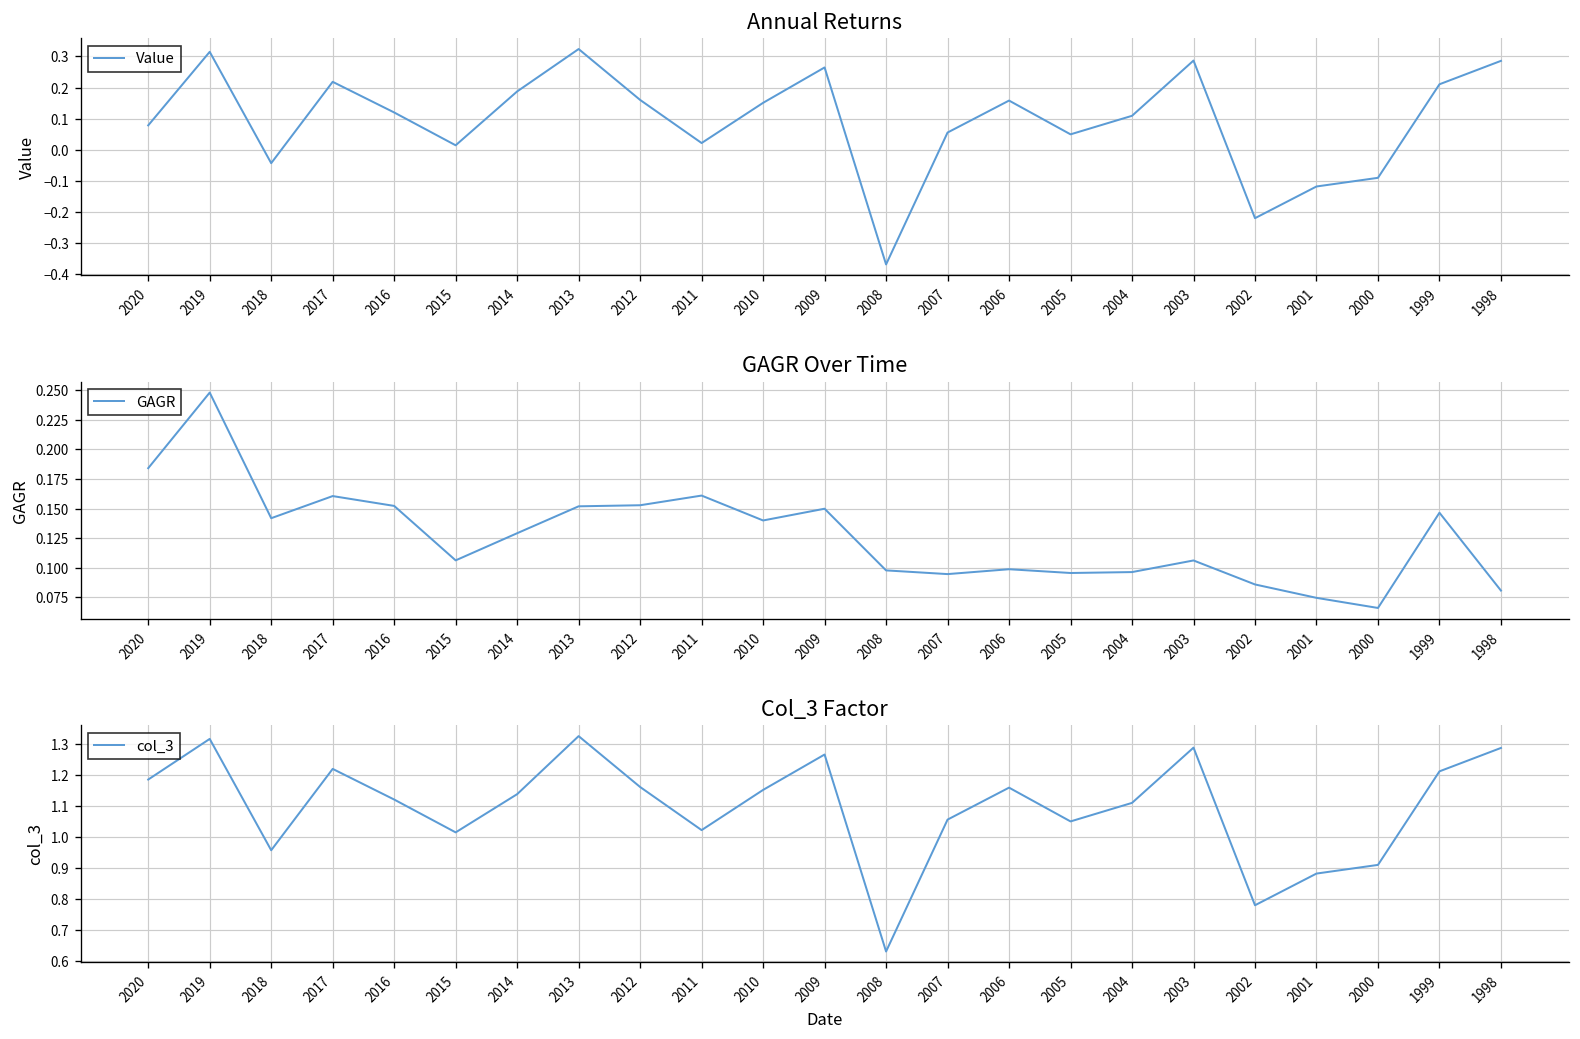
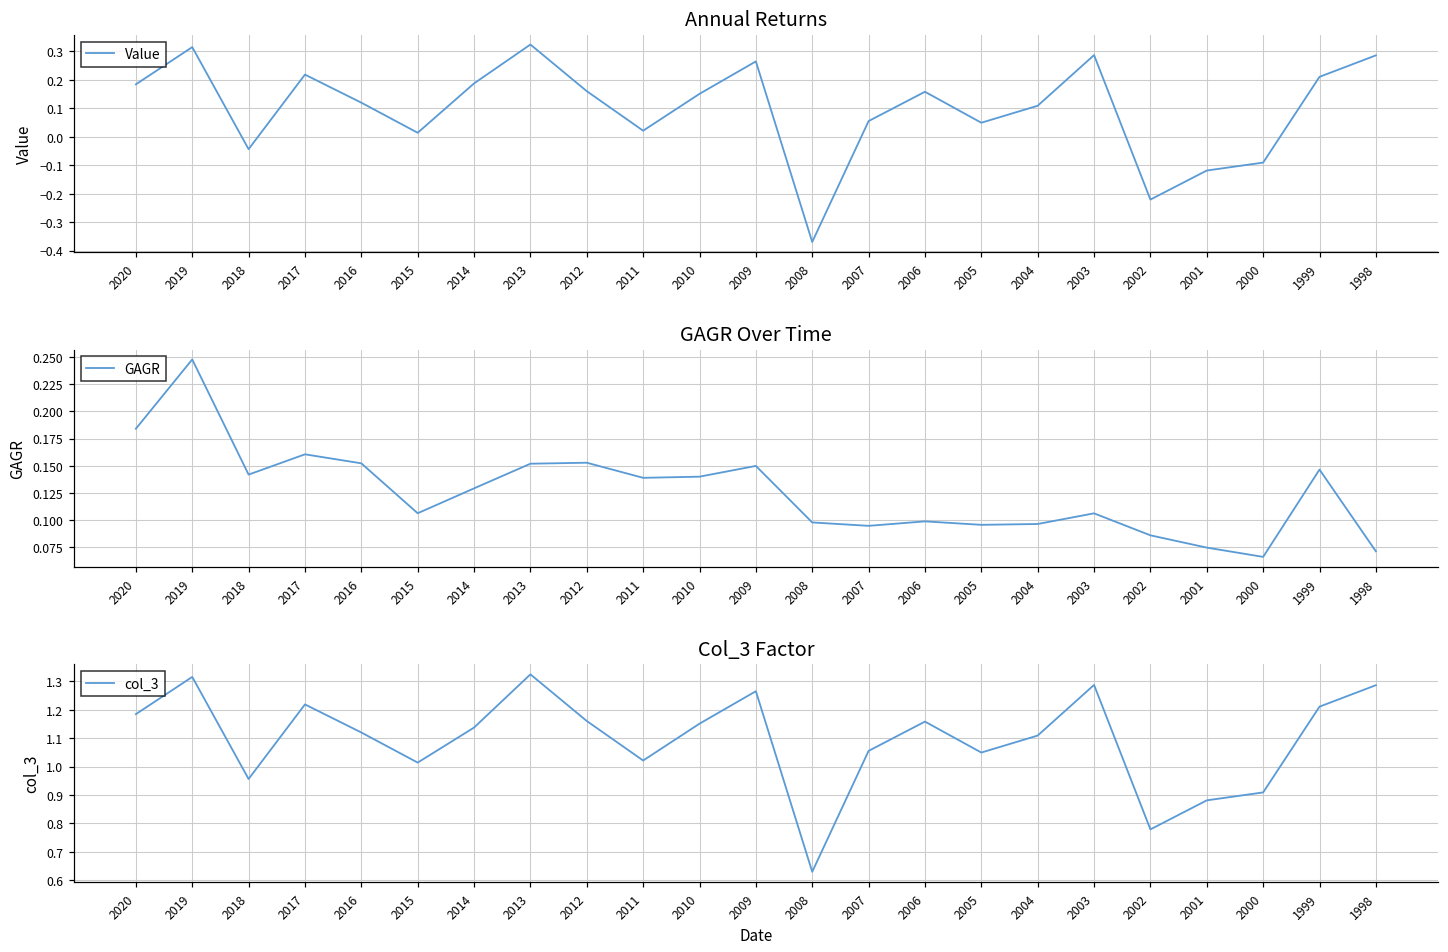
  {
    "Annual Returns": {
-     "2020": 0.08,
+     "2020": 0.18,
      "2019": 0.31,
      "2018": -0.04,
      "2017": 0.22,
      "2016": 0.12,
      "2015": 0.01,
      "2014": 0.19,
      "2013": 0.32,
      "2012": 0.16,
      "2011": 0.02,
      "2010": 0.15,
      "2009": 0.26,
      "2008": -0.37,
      "2007": 0.05,
      "2006": 0.16,
      "2005": 0.05,
      "2004": 0.11,
      "2003": 0.29,
      "2002": -0.22,
      "2001": -0.12,
      "2000": -0.09,
      "1999": 0.21,
      "1998": 0.29
    },
    "GAGR Over Time": {
      "2020": 0.18,
      "2019": 0.25,
      "2018": 0.14,
      "2017": 0.16,
      "2016": 0.15,
      "2015": 0.11,
      "2014": 0.13,
      "2013": 0.15,
      "2012": 0.15,
-     "2011": 0.16,
+     "2011": 0.14,
      "2010": 0.14,
      "2009": 0.15,
      "2008": 0.10,
      "2007": 0.09,
      "2006": 0.10,
      "2005": 0.10,
      "2004": 0.10,
      "2003": 0.11,
      "2002": 0.09,
      "2001": 0.07,
      "2000": 0.07,
      "1999": 0.15,
-     "1998": 0.08
+     "1998": 0.07
    },
    "Col_3 Factor": {
      "2020": 1.18,
      "2019": 1.31,
      "2018": 0.96,
      "2017": 1.22,
      "2016": 1.12,
      "2015": 1.01,
      "2014": 1.14,
      "2013": 1.32,
      "2012": 1.16,
      "2011": 1.02,
      "2010": 1.15,
      "2009": 1.26,
      "2008": 0.63,
      "2007": 1.05,
      "2006": 1.16,
      "2005": 1.05,
      "2004": 1.11,
      "2003": 1.29,
      "2002": 0.78,
      "2001": 0.88,
      "2000": 0.91,
      "1999": 1.21,
      "1998": 1.29
    }
  }
